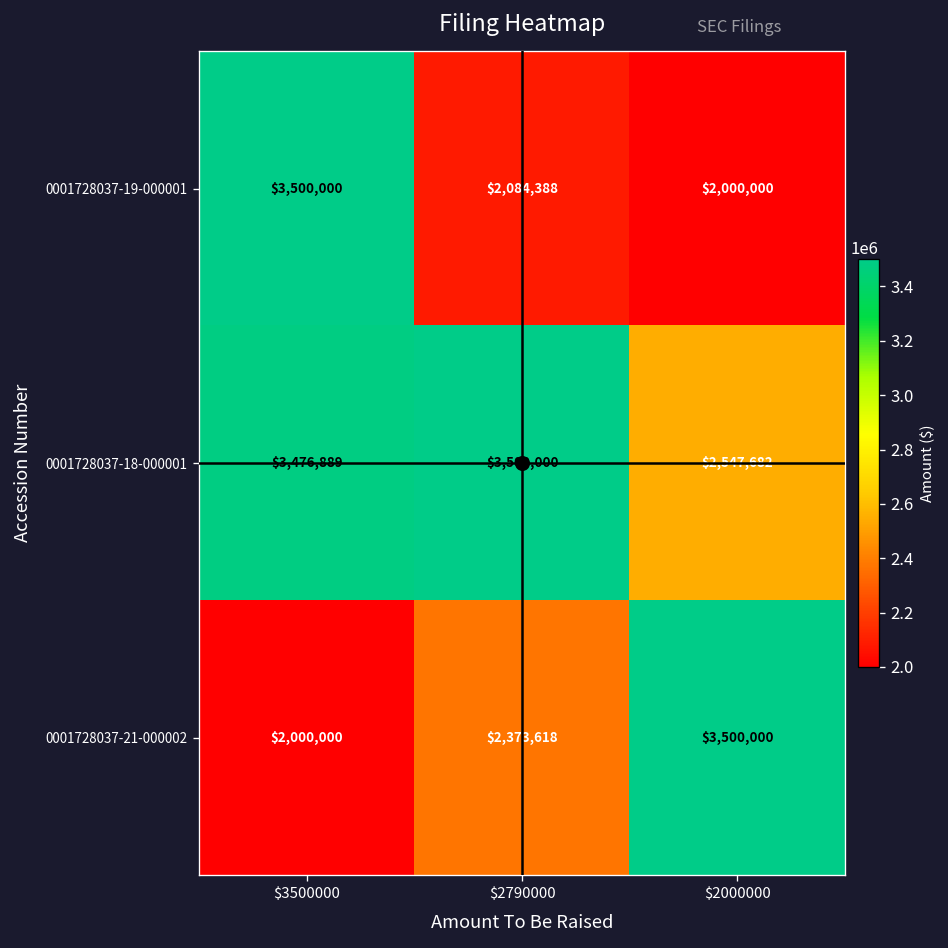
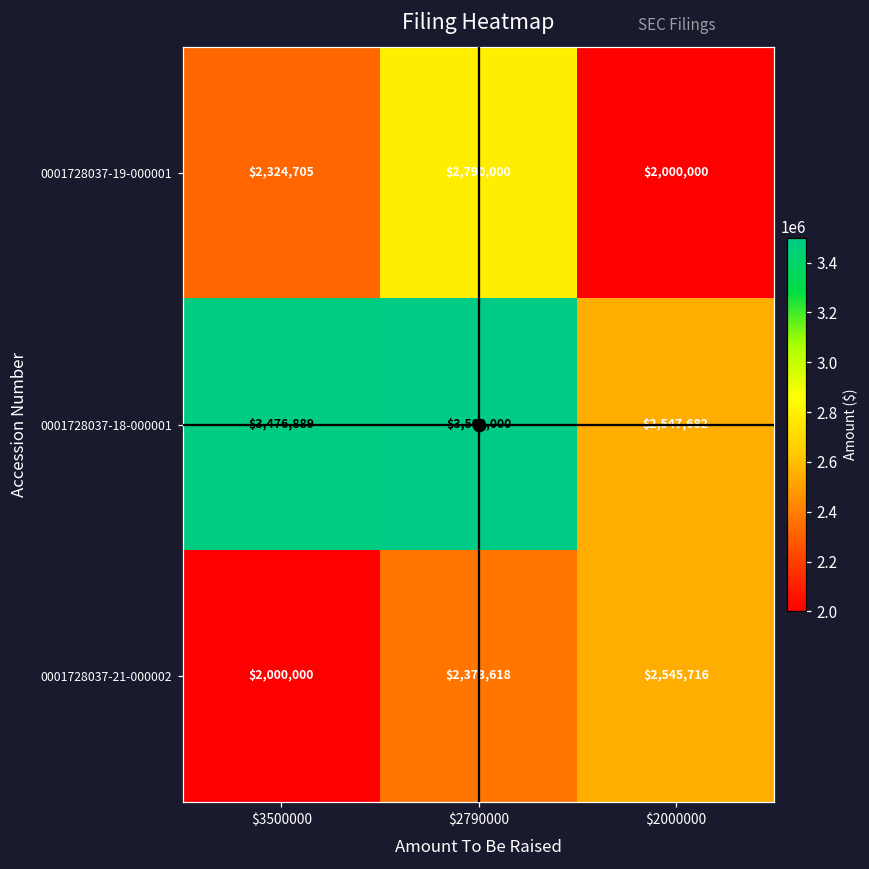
  {
    "0001728037-19-000001": {
-     "$3500000": "$3,500,000",
-     "$2790000": "$2,084,388",
+     "$3500000": "$2,324,705",
+     "$2790000": "$2,790,000",
      "$2000000": "$2,000,000"
    },
    "0001728037-18-000001": {
      "$3500000": "$3,476,889",
      "$2000000": "$2,547,682"
    },
    "0001728037-21-000002": {
      "$3500000": "$2,000,000",
      "$2790000": "$2,373,618",
-     "$2000000": "$3,500,000"
+     "$2000000": "$2,545,716"
    }
  }
